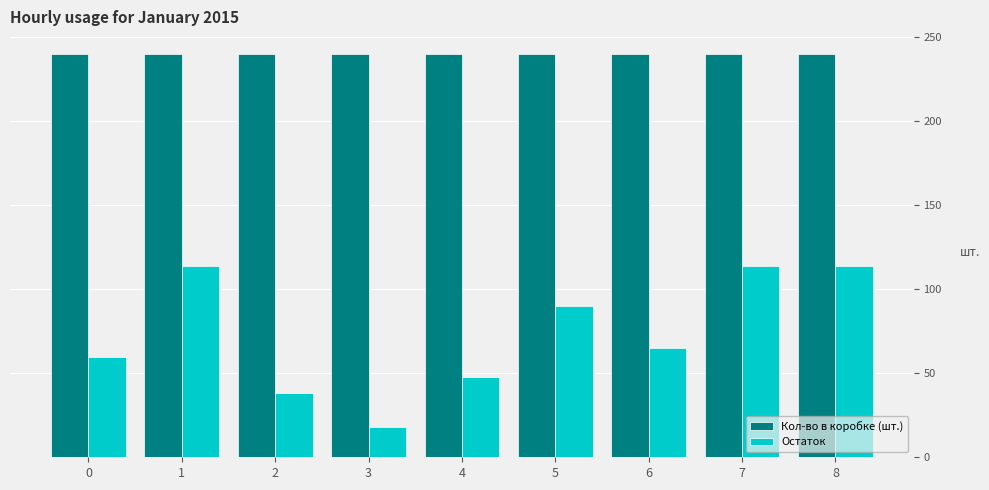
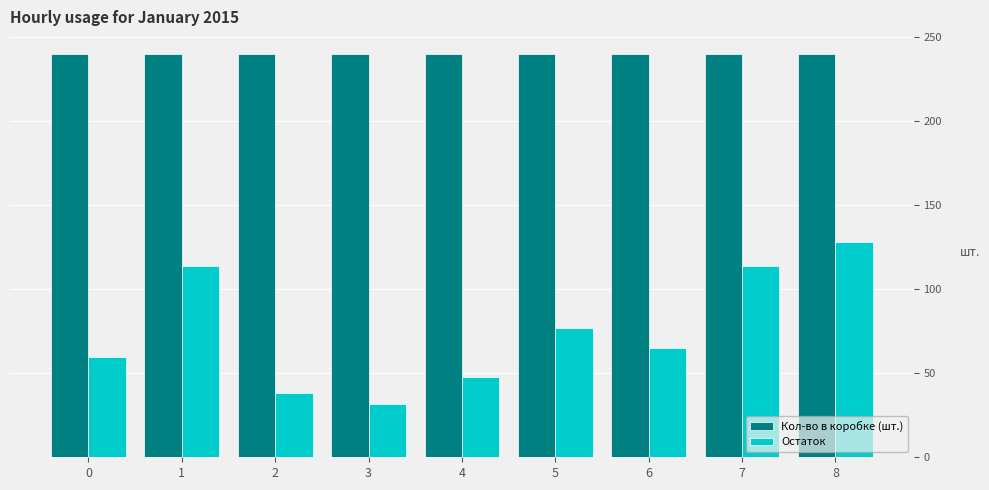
  {
    "Кол-во в коробке (шт.)": {
      "0": 240,
      "1": 240,
      "2": 240,
      "3": 240,
      "4": 240,
      "5": 240,
      "6": 240,
      "7": 240,
      "8": 240
    },
    "Остаток": {
      "0": 60,
      "1": 114,
      "2": 38,
-     "3": 18,
+     "3": 32,
      "4": 48,
-     "5": 90,
+     "5": 77,
      "6": 65,
      "7": 114,
-     "8": 114
+     "8": 128
    }
  }
